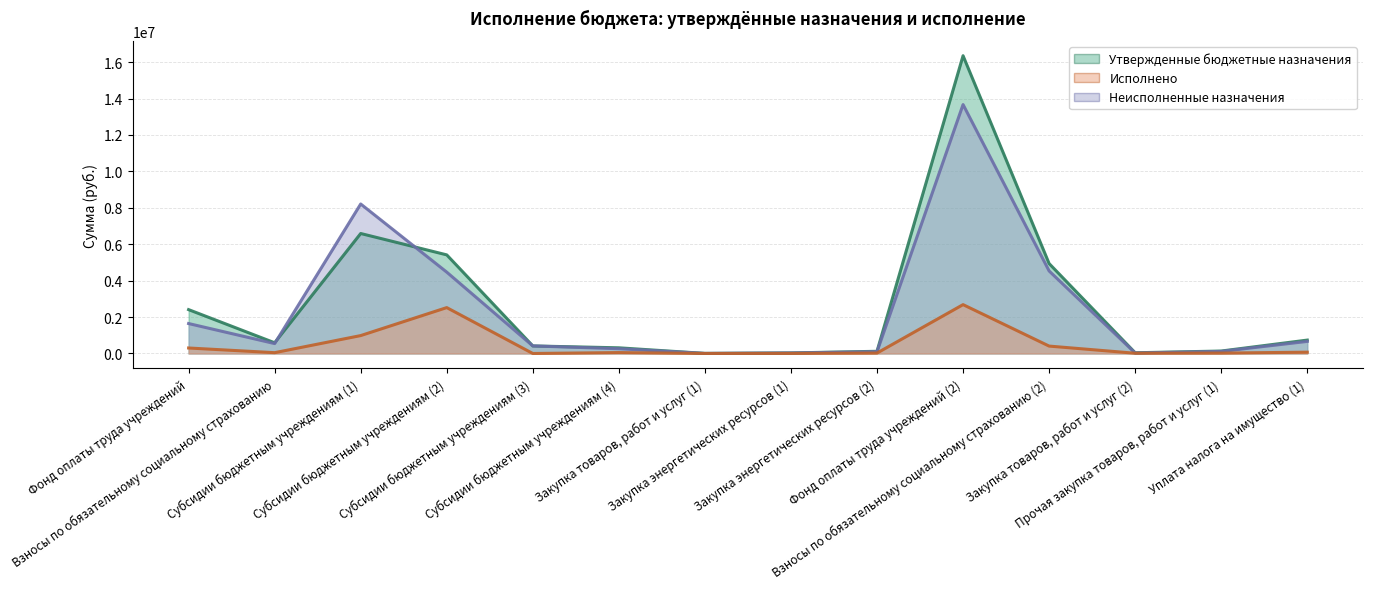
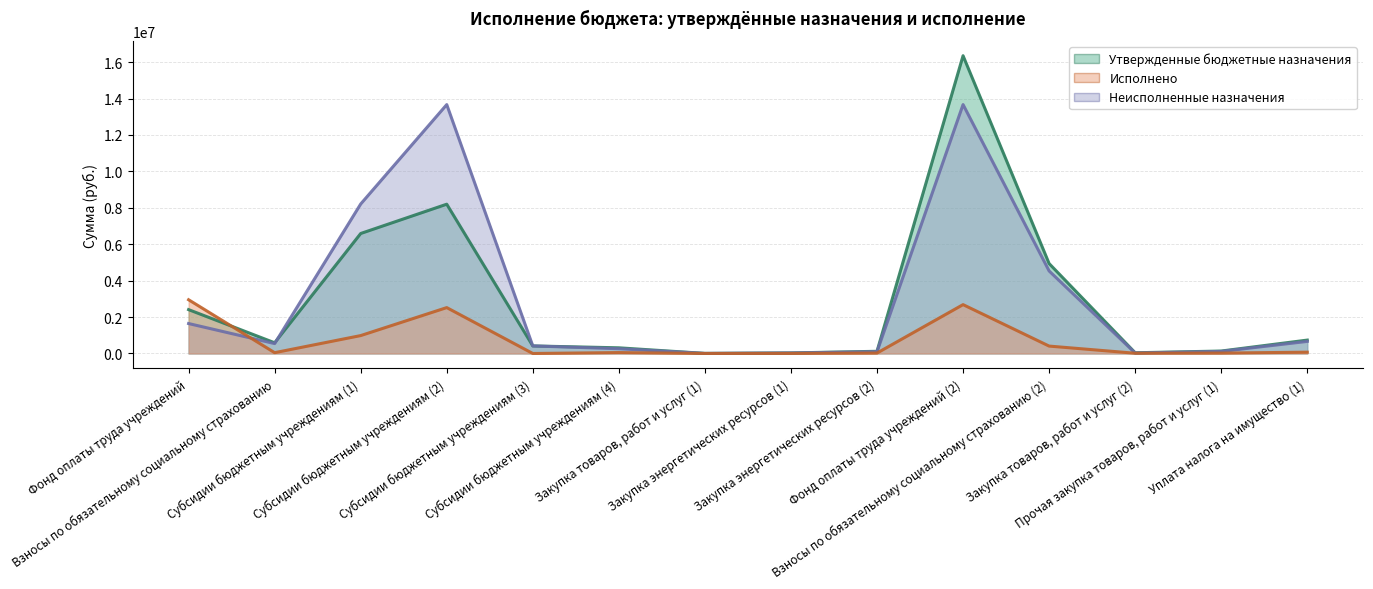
  {
    "Утвержденные бюджетные назначения": {
      "Фонд оплаты труда учреждений": 2400000,
      "Субсидии бюджетным учреждениям (1)": 6600000,
-     "Субсидии бюджетным учреждениям (2)": 5400000,
+     "Субсидии бюджетным учреждениям (2)": 8200000,
      "Фонд оплаты труда учреждений (2)": 16400000,
      "Взносы по обязательному социальному страхованию (2)": 4900000
    },
    "Неисполненные назначения": {
      "Фонд оплаты труда учреждений": 1600000,
      "Субсидии бюджетным учреждениям (1)": 8200000,
-     "Субсидии бюджетным учреждениям (2)": 4500000,
+     "Субсидии бюджетным учреждениям (2)": 13700000,
      "Фонд оплаты труда учреждений (2)": 13700000,
      "Взносы по обязательному социальному страхованию (2)": 4500000
    },
    "Исполнено": {
-     "Фонд оплаты труда учреждений": 300000,
+     "Фонд оплаты труда учреждений": 3000000,
      "Взносы по обязательному социальному страхованию": 0,
      "Субсидии бюджетным учреждениям (1)": 1000000,
      "Субсидии бюджетным учреждениям (2)": 2500000,
      "Субсидии бюджетным учреждениям (3)": 0,
      "Субсидии бюджетным учреждениям (4)": 100000,
      "Фонд оплаты труда учреждений (2)": 2700000,
      "Взносы по обязательному социальному страхованию (2)": 400000,
      "Уплата налога на имущество (1)": 100000
    }
  }
